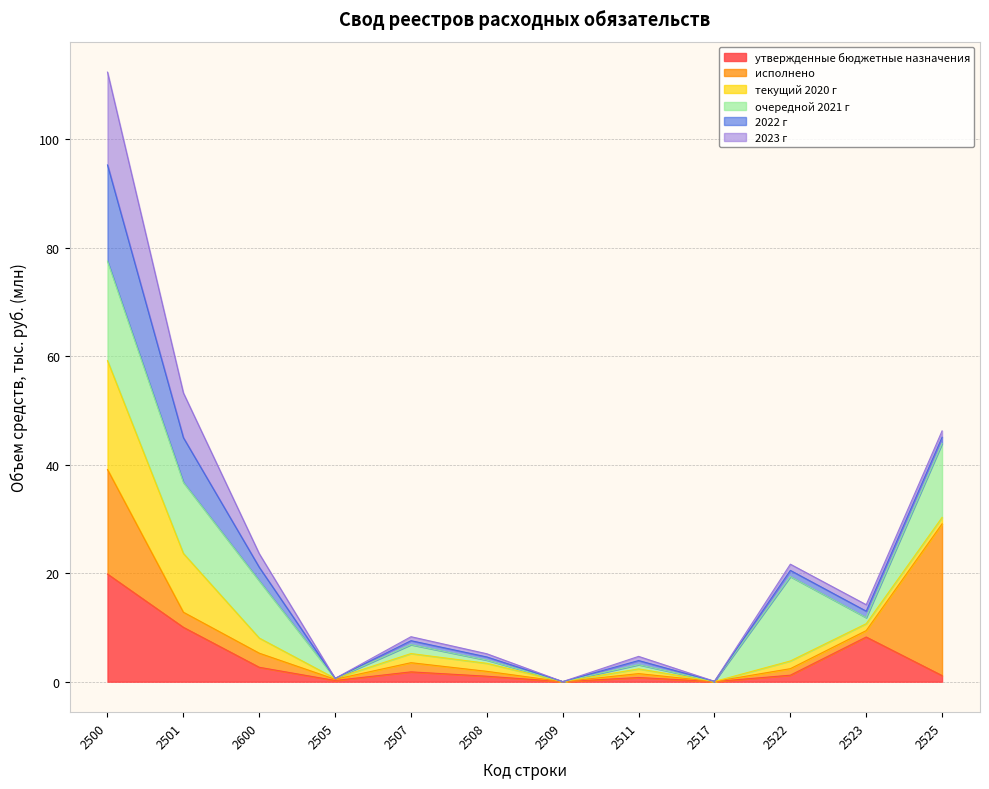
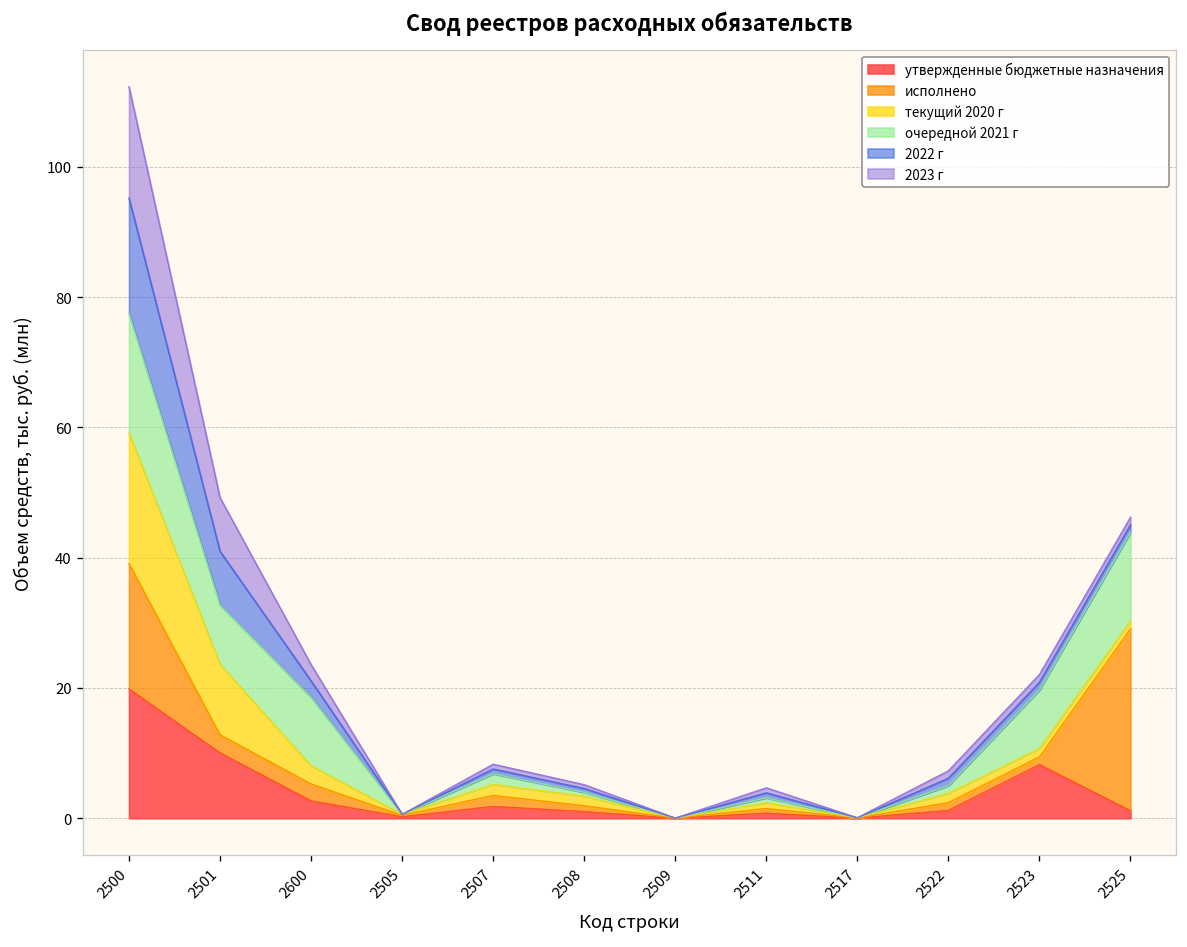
  {
    "утвержденные бюджетные назначения": {
      "2500": 20,
      "2501": 10,
      "2600": 3,
      "2507": 2,
      "2508": 1,
      "2511": 1,
      "2522": 1,
      "2523": 8,
      "2525": 1
    },
    "исполнено": {
      "2500": 19,
      "2501": 3,
      "2600": 3,
      "2507": 2,
      "2508": 1,
      "2511": 1,
      "2522": 1,
      "2523": 1,
      "2525": 28
    },
    "текущий 2020 г": {
      "2500": 20,
      "2501": 11,
      "2600": 3,
      "2507": 2,
      "2508": 1,
      "2511": 1,
      "2522": 1,
      "2523": 1,
      "2525": 1
    },
    "очередной 2021 г": {
      "2500": 18,
-     "2501": 13,
+     "2501": 9,
      "2600": 11,
      "2507": 2,
      "2508": 1,
      "2511": 1,
-     "2522": 16,
-     "2523": 1,
+     "2522": 1,
+     "2523": 9,
      "2525": 14
    },
    "2022 г": {
      "2500": 18,
      "2501": 8,
      "2600": 2,
      "2507": 1,
      "2508": 1,
      "2511": 1,
      "2522": 1,
      "2523": 1,
      "2525": 1
    },
    "2023 г": {
      "2500": 17,
      "2501": 8,
      "2600": 2,
      "2507": 1,
      "2508": 1,
      "2511": 1,
      "2522": 1,
      "2523": 1,
      "2525": 1
    }
  }
